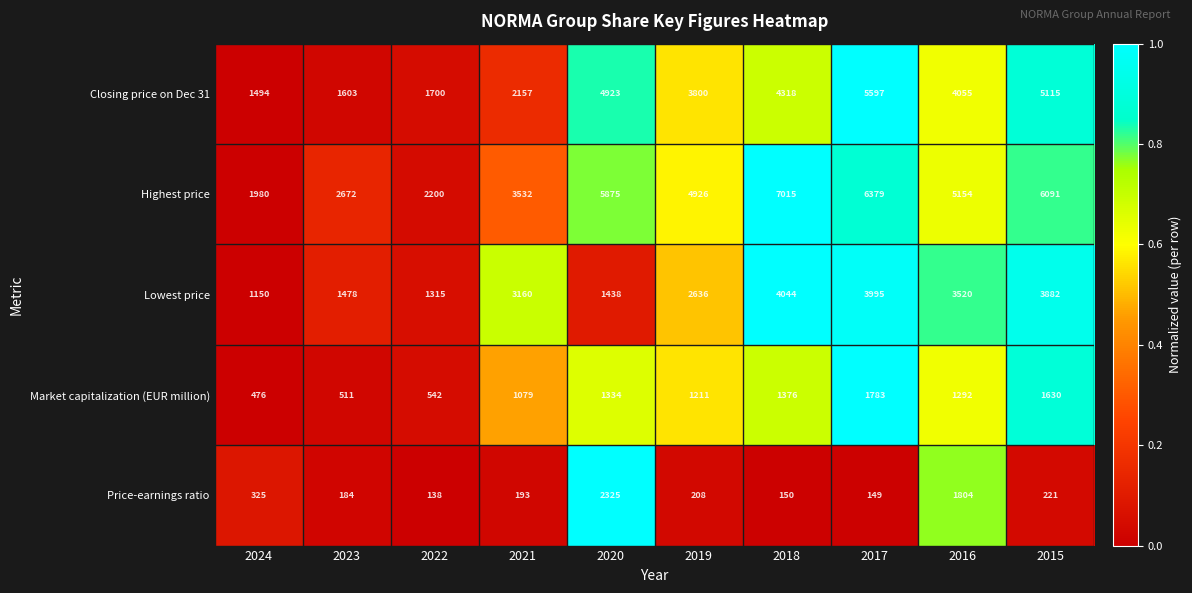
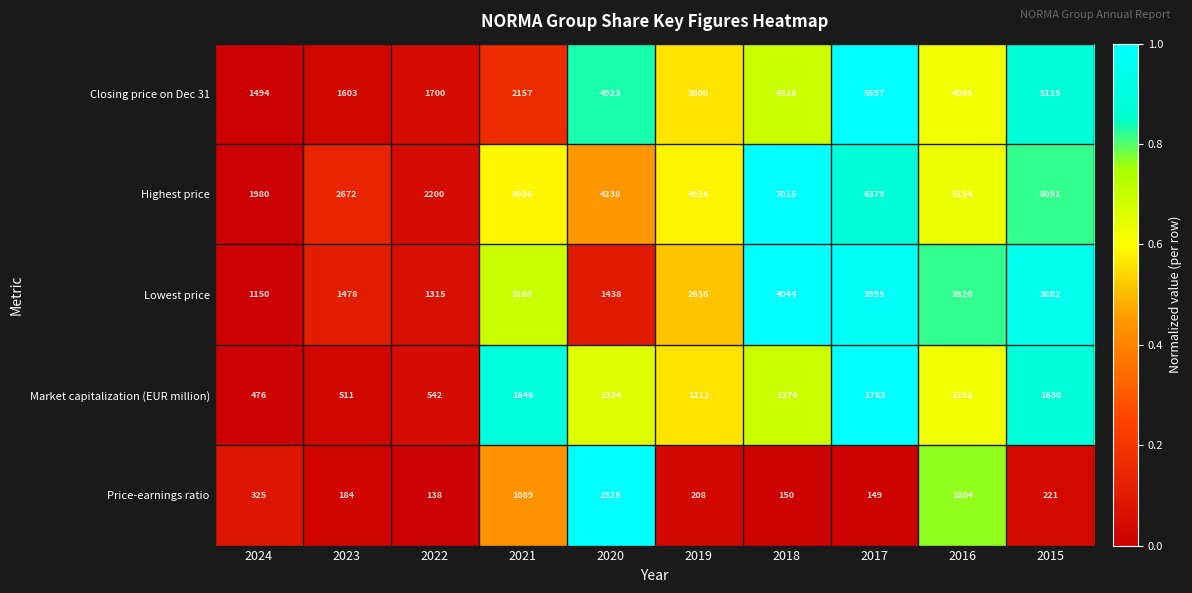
  {
    "Closing price on Dec 31": {
      "2024": 1494,
      "2023": 1603,
      "2022": 1700,
      "2021": 2157,
      "2020": 4923,
      "2019": 3800,
      "2018": 4318,
      "2017": 5597,
      "2016": 4055,
      "2015": 5115
    },
    "Highest price": {
      "2024": 1980,
      "2023": 2672,
      "2022": 2200,
-     "2021": 3532,
-     "2020": 5875,
+     "2021": 4936,
+     "2020": 4238,
      "2019": 4926,
      "2018": 7015,
      "2017": 6379,
      "2016": 5154,
      "2015": 6091
    },
    "Lowest price": {
      "2024": 1150,
      "2023": 1478,
      "2022": 1315,
      "2021": 3160,
      "2020": 1438,
      "2019": 2636,
      "2018": 4044,
      "2017": 3995,
      "2016": 3520,
      "2015": 3882
    },
    "Market capitalization (EUR million)": {
      "2024": 476,
      "2023": 511,
      "2022": 542,
-     "2021": 1079,
+     "2021": 1646,
      "2020": 1334,
      "2019": 1211,
      "2018": 1376,
      "2017": 1783,
      "2016": 1292,
      "2015": 1630
    },
    "Price-earnings ratio": {
      "2024": 325,
      "2023": 184,
      "2022": 138,
-     "2021": 193,
+     "2021": 1089,
      "2020": 2325,
      "2019": 208,
      "2018": 150,
      "2017": 149,
      "2016": 1804,
      "2015": 221
    }
  }
